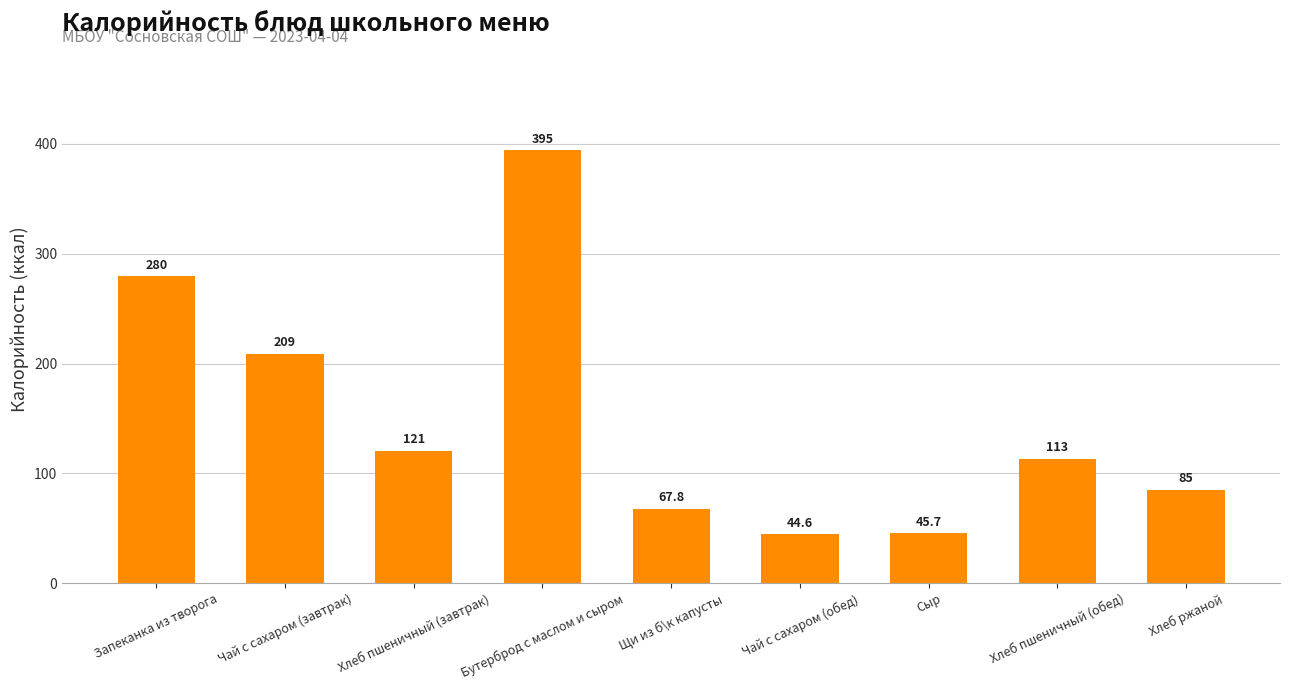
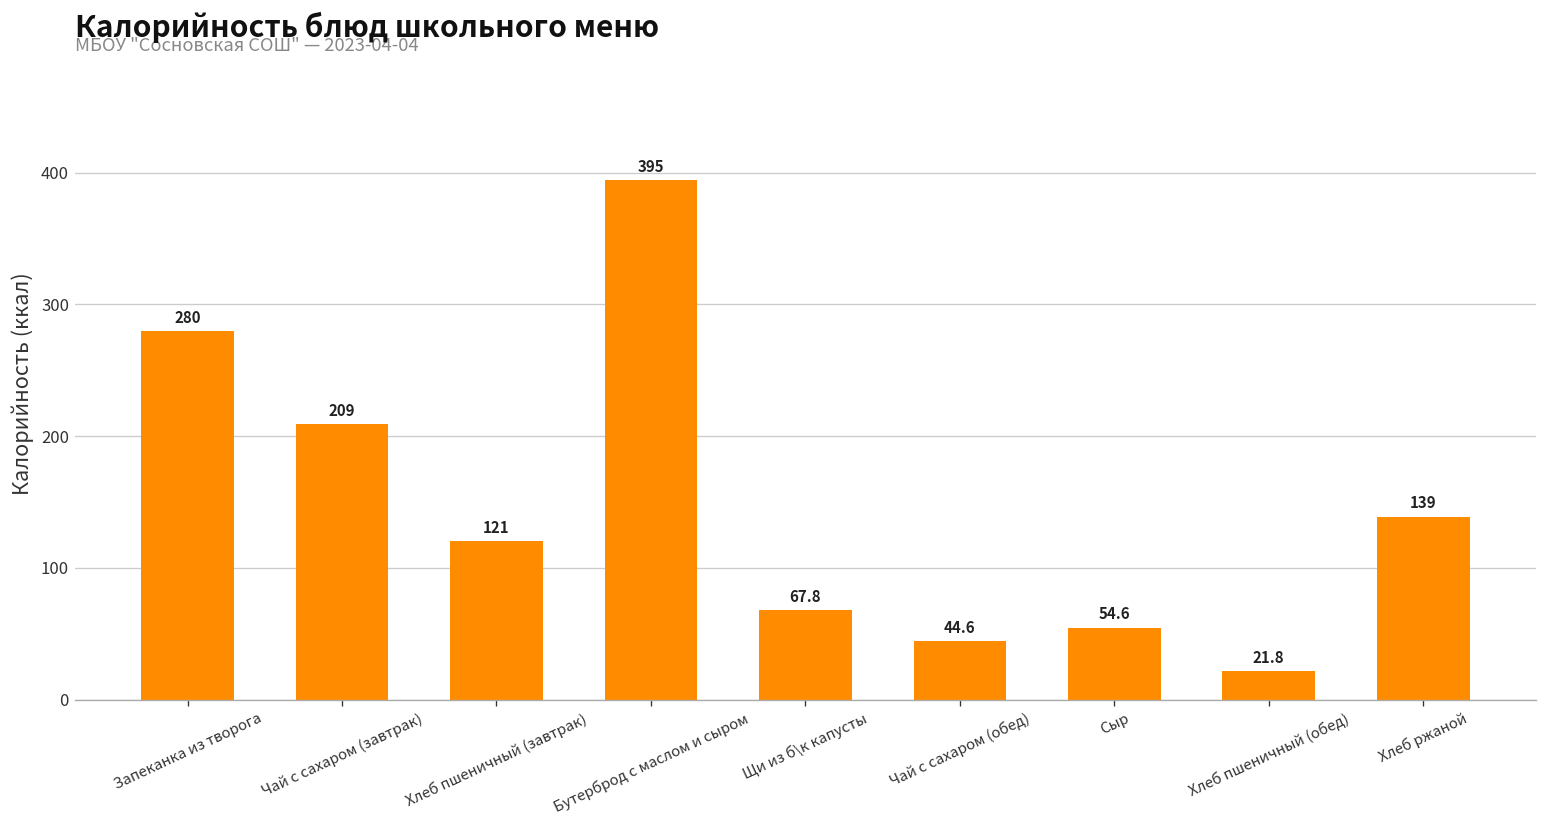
  {
    "Запеканка из творога": 280,
    "Чай с сахаром (завтрак)": 209,
    "Хлеб пшеничный (завтрак)": 121,
    "Бутерброд с маслом и сыром": 395,
    "Щи из б\\к капусты": 67.8,
    "Чай с сахаром (обед)": 44.6,
-   "Сыр": 45.7,
-   "Хлеб пшеничный (обед)": 113,
-   "Хлеб ржаной": 85
+   "Сыр": 54.6,
+   "Хлеб пшеничный (обед)": 21.8,
+   "Хлеб ржаной": 139
  }
